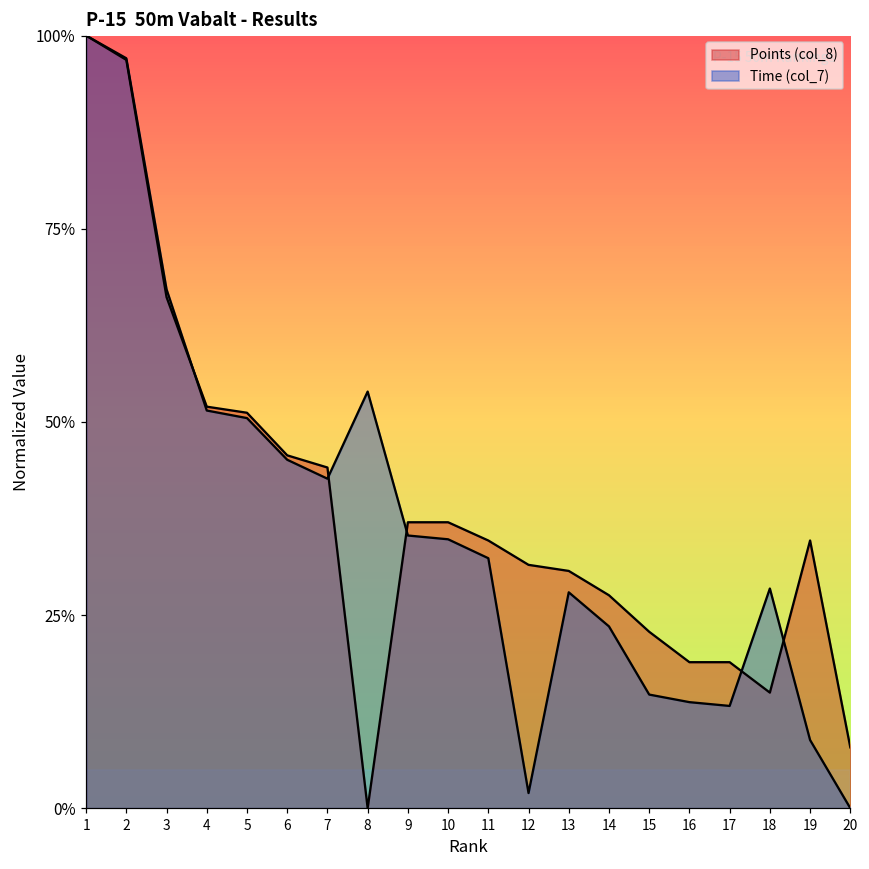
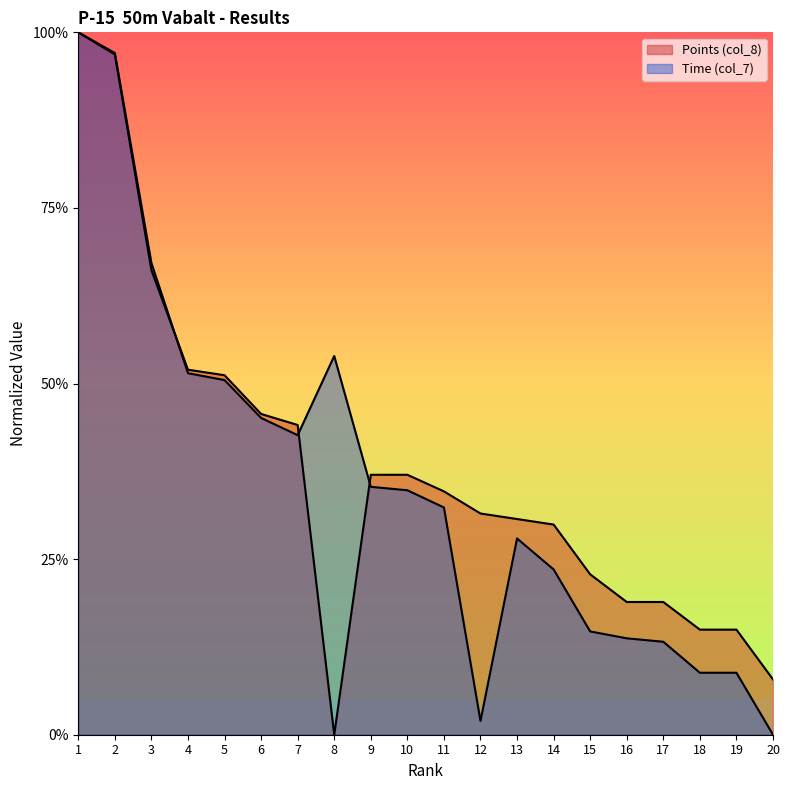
  {
    "Points (col_8)": {
      "3": "66%",
      "4": "52%",
      "5": "51%",
      "6": "46%",
      "7": "44%",
      "9": "37%",
      "10": "37%",
      "11": "35%",
      "12": "31%",
      "13": "31%",
-     "14": "28%",
+     "14": "30%",
      "15": "23%",
      "16": "19%",
      "17": "19%",
      "18": "15%",
-     "19": "35%",
+     "19": "15%",
      "20": "8%"
    },
    "Time (col_7)": {
      "3": "67%",
      "4": "51%",
      "5": "50%",
      "6": "45%",
      "7": "43%",
      "8": "54%",
      "9": "35%",
      "10": "35%",
      "11": "32%",
      "13": "28%",
      "14": "24%",
      "15": "15%",
      "16": "14%",
      "17": "13%",
-     "18": "28%",
+     "18": "9%",
      "19": "9%"
    }
  }
